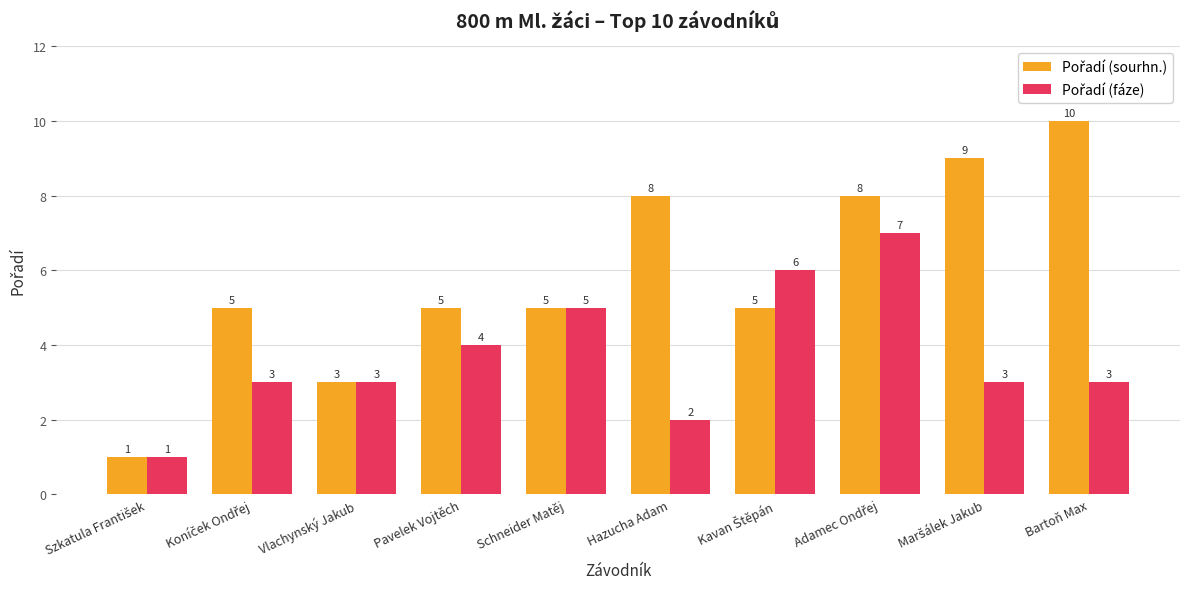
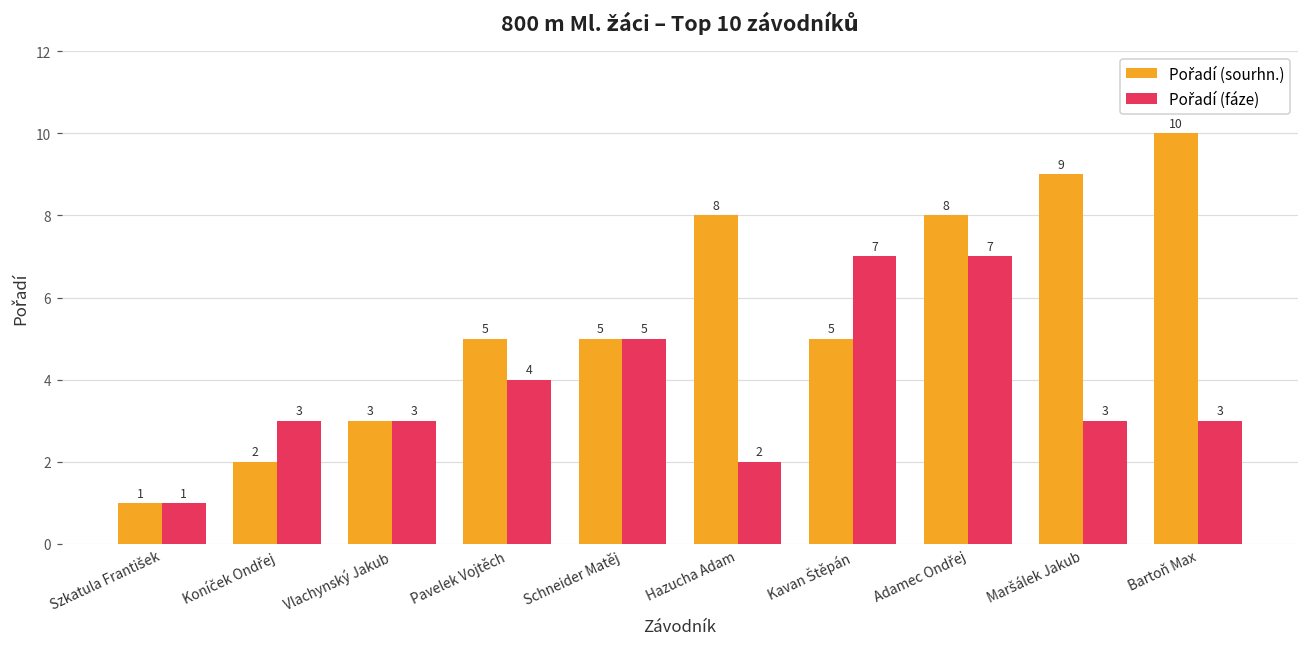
  {
    "Pořadí (sourhn.)": {
      "Szkatula František": 1,
-     "Koníček Ondřej": 5,
+     "Koníček Ondřej": 2,
      "Vlachynský Jakub": 3,
      "Pavelek Vojtěch": 5,
      "Schneider Matěj": 5,
      "Hazucha Adam": 8,
      "Kavan Štěpán": 5,
      "Adamec Ondřej": 8,
      "Maršálek Jakub": 9,
      "Bartoň Max": 10
    },
    "Pořadí (fáze)": {
      "Szkatula František": 1,
      "Koníček Ondřej": 3,
      "Vlachynský Jakub": 3,
      "Pavelek Vojtěch": 4,
      "Schneider Matěj": 5,
      "Hazucha Adam": 2,
-     "Kavan Štěpán": 6,
+     "Kavan Štěpán": 7,
      "Adamec Ondřej": 7,
      "Maršálek Jakub": 3,
      "Bartoň Max": 3
    }
  }
